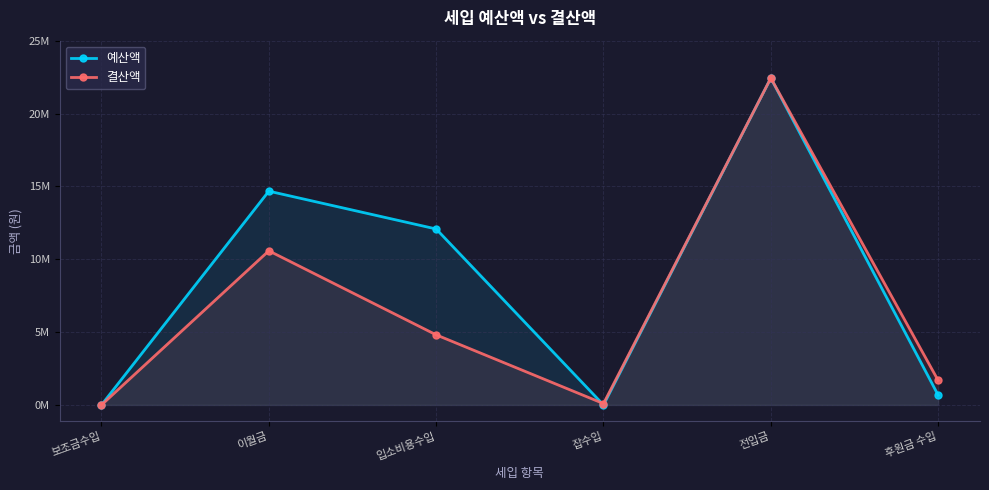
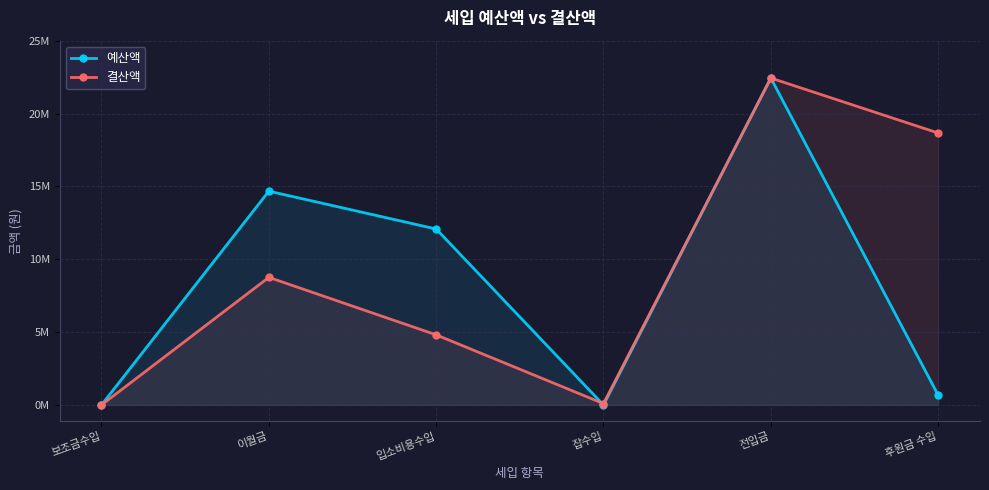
  {
    "예산액": {
      "이월금": 14700000,
      "입소비용수입": 12100000,
      "후원금 수입": 700000
    },
    "결산액": {
-     "이월금": 10600000,
+     "이월금": 8800000,
      "입소비용수입": 4800000,
-     "후원금 수입": 1700000
+     "후원금 수입": 18700000
    }
  }
